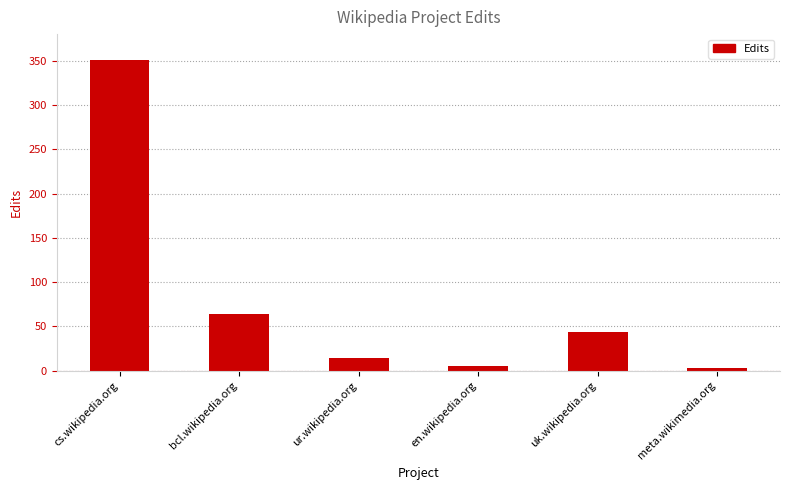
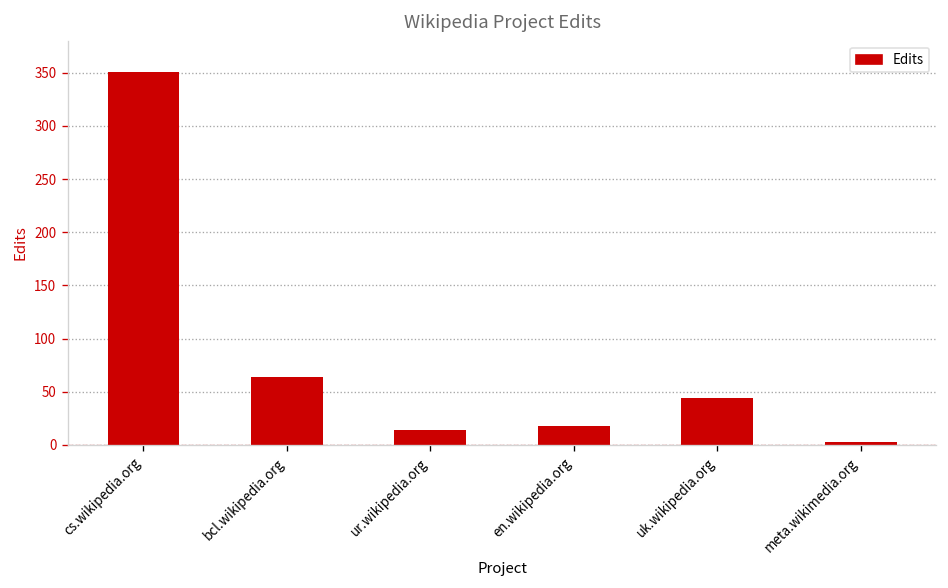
  {
    "cs.wikipedia.org": 350,
    "bcl.wikipedia.org": 60,
    "ur.wikipedia.org": 10,
-   "en.wikipedia.org": 10,
+   "en.wikipedia.org": 20,
    "uk.wikipedia.org": 40,
    "meta.wikimedia.org": 0
  }
